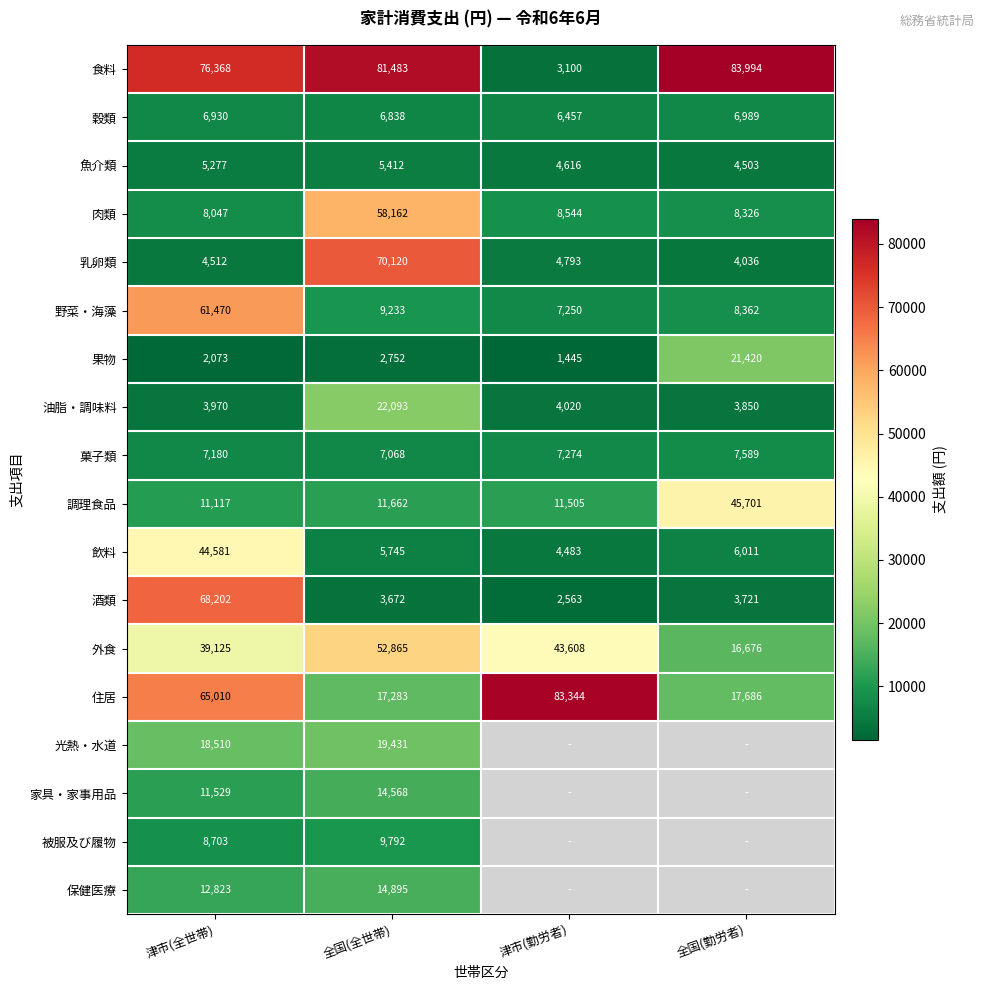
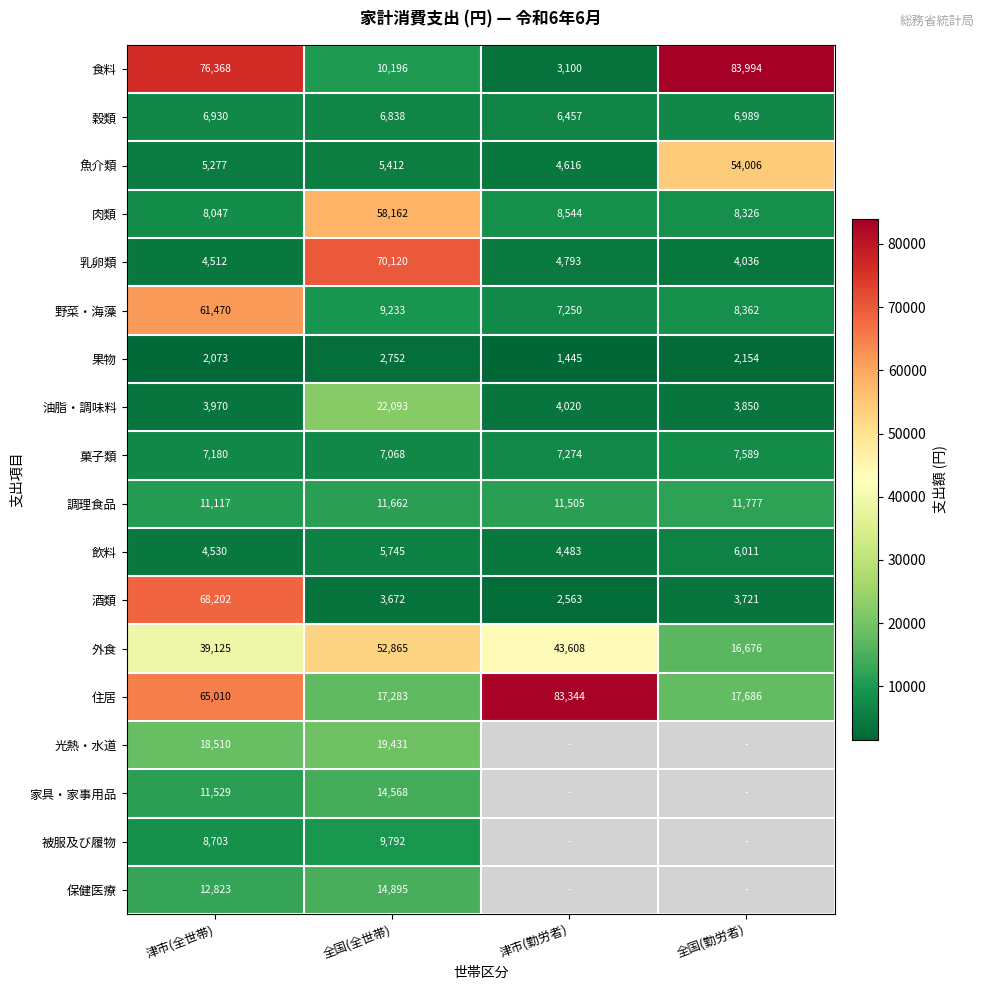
  {
    "食料": {
      "津市(全世帯)": "76,368",
-     "全国(全世帯)": "81,483",
+     "全国(全世帯)": "10,196",
      "津市(勤労者)": "3,100",
      "全国(勤労者)": "83,994"
    },
    "穀類": {
      "津市(全世帯)": "6,930",
      "全国(全世帯)": "6,838",
      "津市(勤労者)": "6,457",
      "全国(勤労者)": "6,989"
    },
    "魚介類": {
      "津市(全世帯)": "5,277",
      "全国(全世帯)": "5,412",
      "津市(勤労者)": "4,616",
-     "全国(勤労者)": "4,503"
+     "全国(勤労者)": "54,006"
    },
    "肉類": {
      "津市(全世帯)": "8,047",
      "全国(全世帯)": "58,162",
      "津市(勤労者)": "8,544",
      "全国(勤労者)": "8,326"
    },
    "乳卵類": {
      "津市(全世帯)": "4,512",
      "全国(全世帯)": "70,120",
      "津市(勤労者)": "4,793",
      "全国(勤労者)": "4,036"
    },
    "野菜・海藻": {
      "津市(全世帯)": "61,470",
      "全国(全世帯)": "9,233",
      "津市(勤労者)": "7,250",
      "全国(勤労者)": "8,362"
    },
    "果物": {
      "津市(全世帯)": "2,073",
      "全国(全世帯)": "2,752",
      "津市(勤労者)": "1,445",
-     "全国(勤労者)": "21,420"
+     "全国(勤労者)": "2,154"
    },
    "油脂・調味料": {
      "津市(全世帯)": "3,970",
      "全国(全世帯)": "22,093",
      "津市(勤労者)": "4,020",
      "全国(勤労者)": "3,850"
    },
    "菓子類": {
      "津市(全世帯)": "7,180",
      "全国(全世帯)": "7,068",
      "津市(勤労者)": "7,274",
      "全国(勤労者)": "7,589"
    },
    "調理食品": {
      "津市(全世帯)": "11,117",
      "全国(全世帯)": "11,662",
      "津市(勤労者)": "11,505",
-     "全国(勤労者)": "45,701"
+     "全国(勤労者)": "11,777"
    },
    "飲料": {
-     "津市(全世帯)": "44,581",
+     "津市(全世帯)": "4,530",
      "全国(全世帯)": "5,745",
      "津市(勤労者)": "4,483",
      "全国(勤労者)": "6,011"
    },
    "酒類": {
      "津市(全世帯)": "68,202",
      "全国(全世帯)": "3,672",
      "津市(勤労者)": "2,563",
      "全国(勤労者)": "3,721"
    },
    "外食": {
      "津市(全世帯)": "39,125",
      "全国(全世帯)": "52,865",
      "津市(勤労者)": "43,608",
      "全国(勤労者)": "16,676"
    },
    "住居": {
      "津市(全世帯)": "65,010",
      "全国(全世帯)": "17,283",
      "津市(勤労者)": "83,344",
      "全国(勤労者)": "17,686"
    },
    "光熱・水道": {
      "津市(全世帯)": "18,510",
      "全国(全世帯)": "19,431"
    },
    "家具・家事用品": {
      "津市(全世帯)": "11,529",
      "全国(全世帯)": "14,568"
    },
    "被服及び履物": {
      "津市(全世帯)": "8,703",
      "全国(全世帯)": "9,792"
    },
    "保健医療": {
      "津市(全世帯)": "12,823",
      "全国(全世帯)": "14,895"
    }
  }
